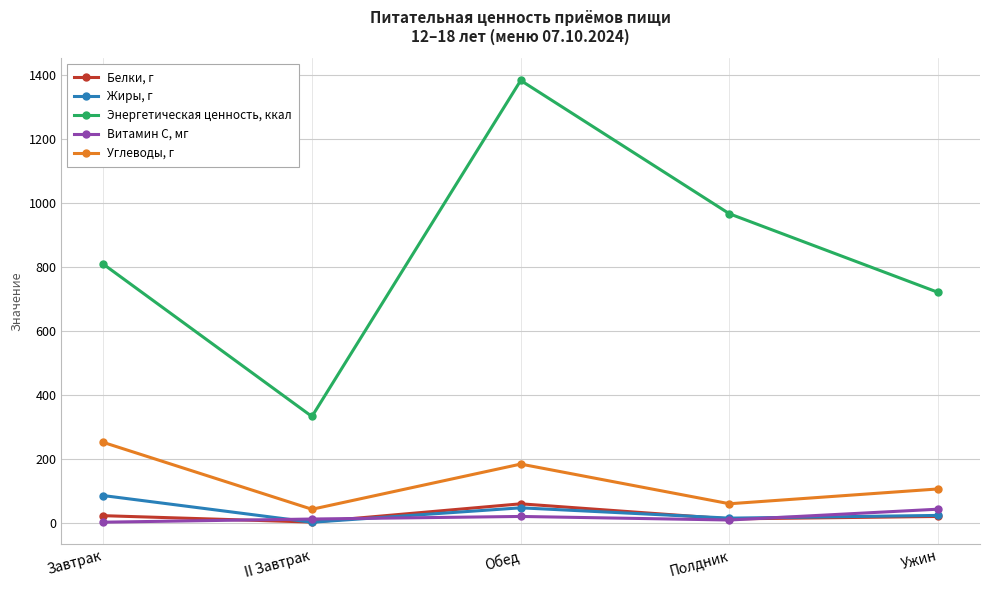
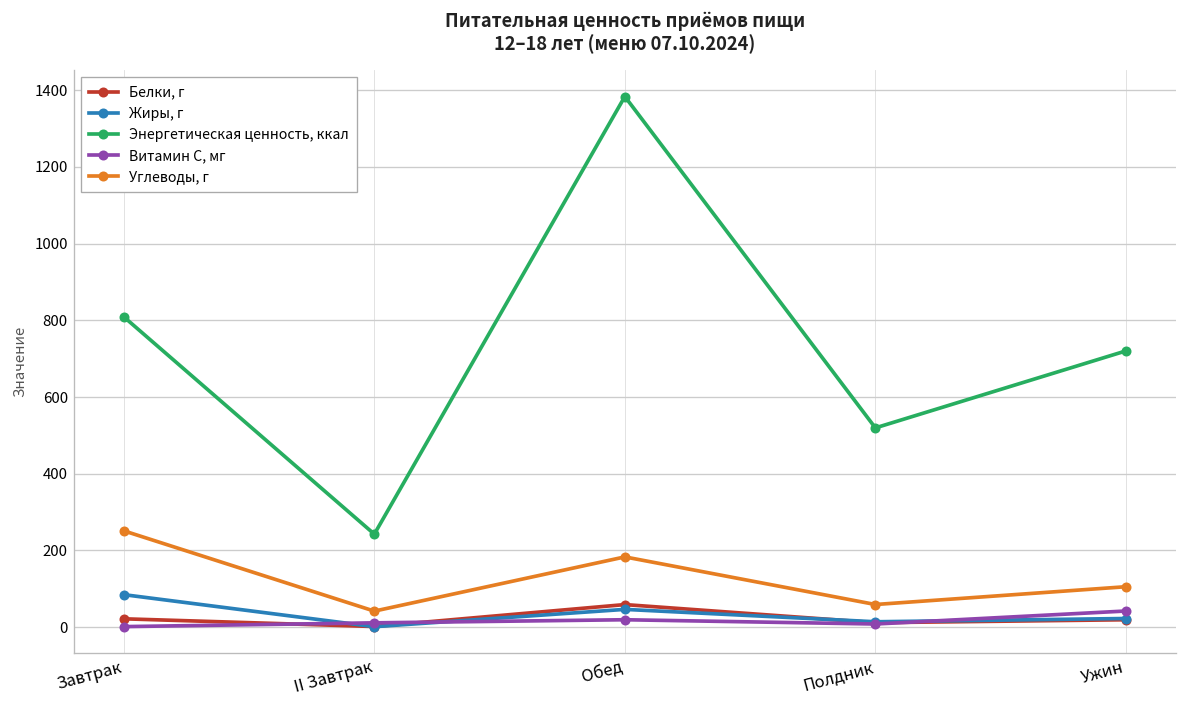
  {
    "Белки, г": {
      "Завтрак": 20,
      "Обед": 60
    },
    "Жиры, г": {
      "Завтрак": 80,
      "Обед": 50
    },
    "Энергетическая ценность, ккал": {
      "Завтрак": 810,
-     "II Завтрак": 330,
+     "II Завтрак": 240,
      "Обед": 1380,
-     "Полдник": 970,
+     "Полдник": 520,
      "Ужин": 720
    },
    "Витамин С, мг": {
      "Завтрак": 0,
      "II Завтрак": 10,
      "Обед": 20,
      "Ужин": 40
    },
    "Углеводы, г": {
      "Завтрак": 250,
      "II Завтрак": 40,
      "Обед": 180,
      "Полдник": 60,
      "Ужин": 110
    }
  }
